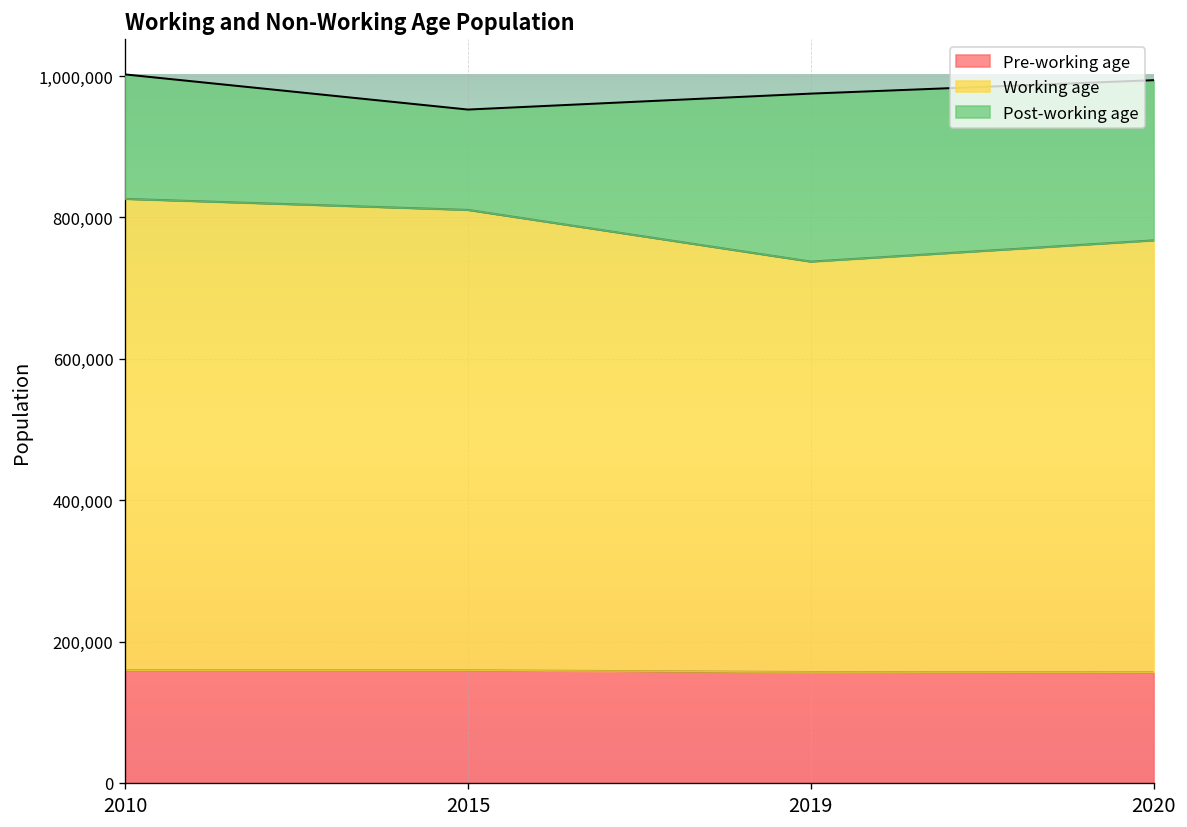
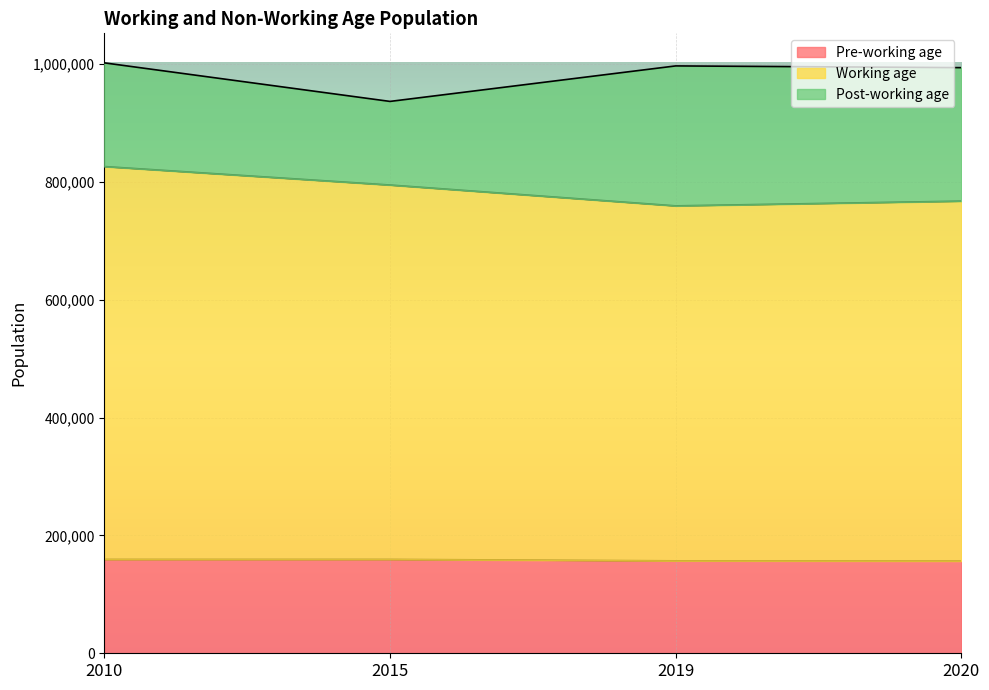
  {
    "Pre-working age": {
      "2010": "160,000",
      "2015": "160,000",
      "2019": "160,000",
      "2020": "160,000"
    },
    "Working age": {
      "2010": "670,000",
-     "2015": "650,000",
-     "2019": "580,000",
+     "2015": "640,000",
+     "2019": "600,000",
      "2020": "610,000"
    },
    "Post-working age": {
      "2010": "180,000",
      "2015": "140,000",
      "2019": "240,000",
      "2020": "230,000"
    }
  }
